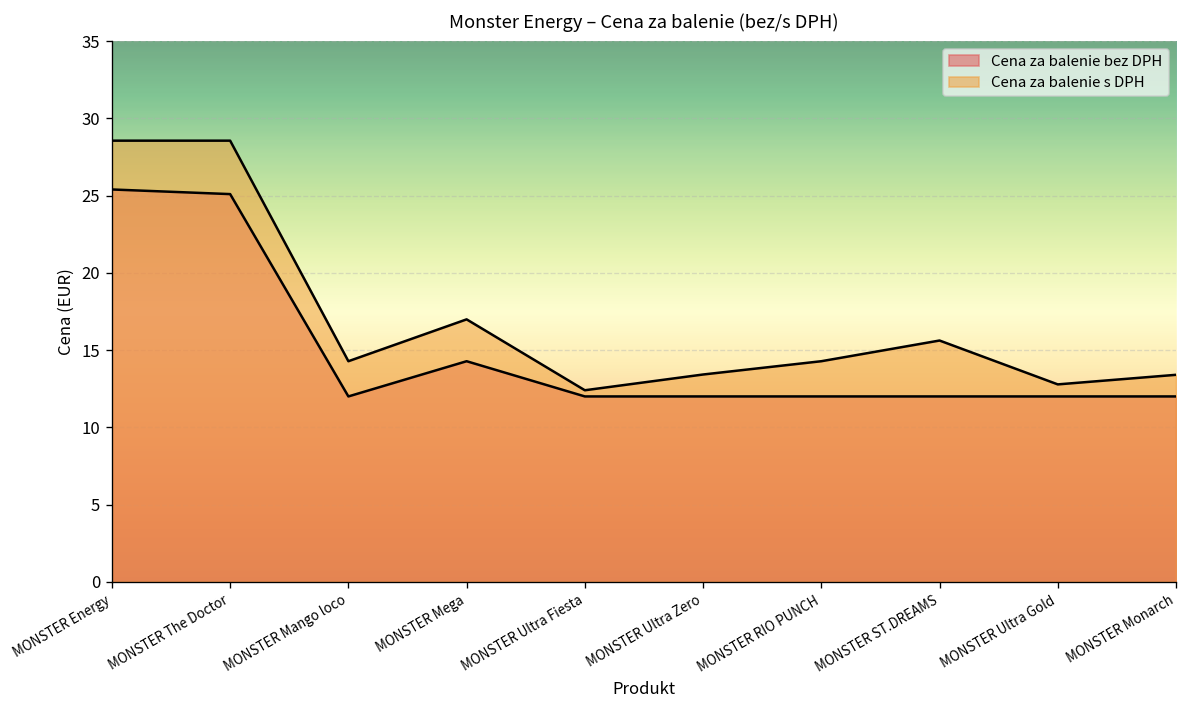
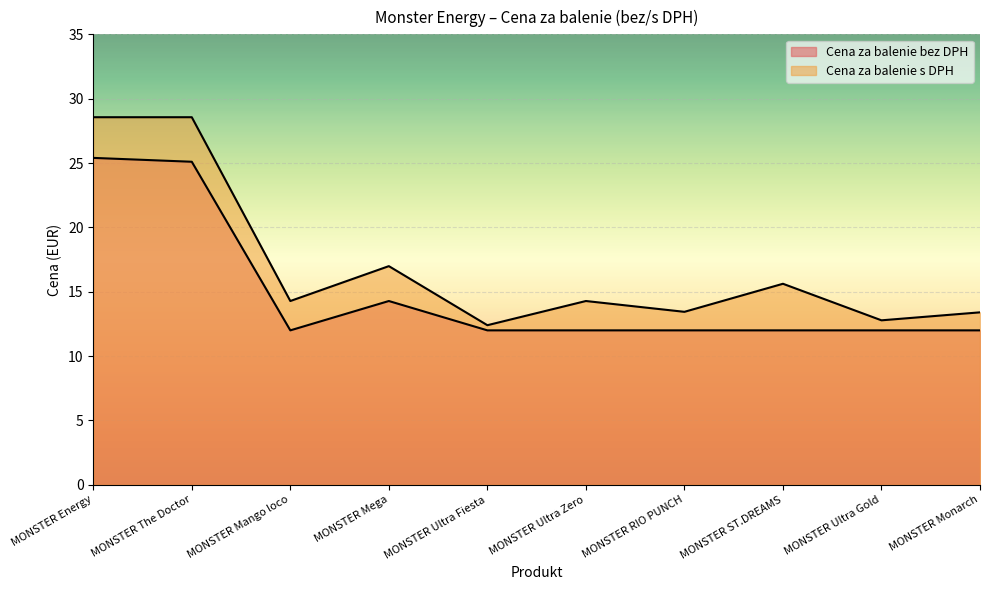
  {
    "Cena za balenie bez DPH": {
      "MONSTER Energy": 25.4,
      "MONSTER The Doctor": 25.1,
      "MONSTER Mango loco": 12.0,
      "MONSTER Mega": 14.3,
      "MONSTER Ultra Fiesta": 12.0,
      "MONSTER Ultra Zero": 12.0,
      "MONSTER RIO PUNCH": 12.0,
      "MONSTER ST.DREAMS": 12.0,
      "MONSTER Ultra Gold": 12.0,
      "MONSTER Monarch": 12.0
    },
    "Cena za balenie s DPH": {
      "MONSTER Energy": 28.6,
      "MONSTER The Doctor": 28.6,
      "MONSTER Mango loco": 14.3,
      "MONSTER Mega": 17.0,
      "MONSTER Ultra Fiesta": 12.4,
-     "MONSTER Ultra Zero": 13.4,
-     "MONSTER RIO PUNCH": 14.3,
+     "MONSTER Ultra Zero": 14.3,
+     "MONSTER RIO PUNCH": 13.4,
      "MONSTER ST.DREAMS": 15.6,
      "MONSTER Ultra Gold": 12.8,
      "MONSTER Monarch": 13.4
    }
  }
